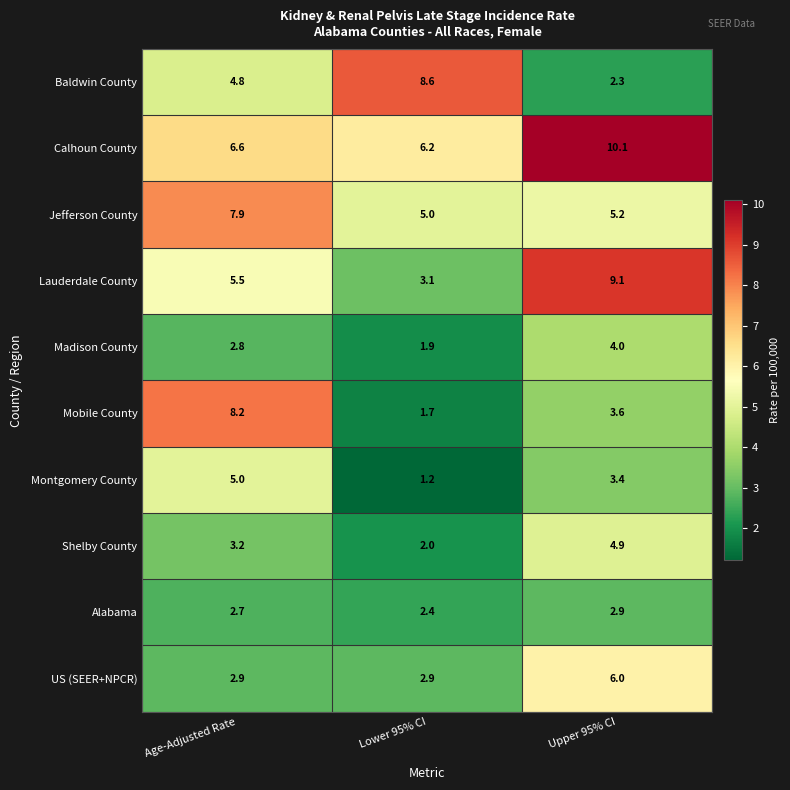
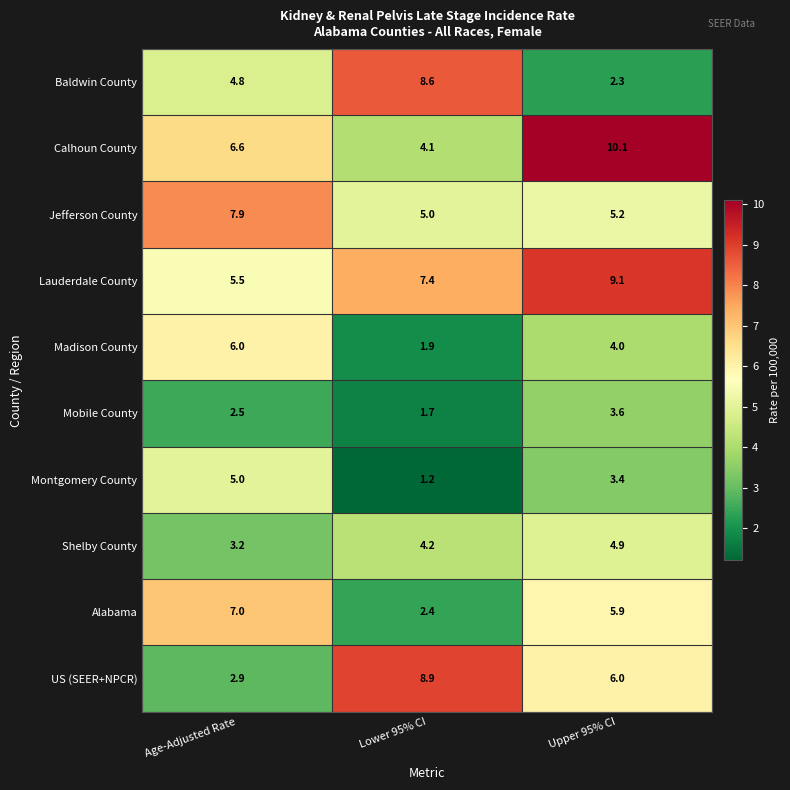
  {
    "Baldwin County": {
      "Age-Adjusted Rate": 4.8,
      "Lower 95% CI": 8.6,
      "Upper 95% CI": 2.3
    },
    "Calhoun County": {
      "Age-Adjusted Rate": 6.6,
-     "Lower 95% CI": 6.2,
+     "Lower 95% CI": 4.1,
      "Upper 95% CI": 10.1
    },
    "Jefferson County": {
      "Age-Adjusted Rate": 7.9,
      "Lower 95% CI": 5.0,
      "Upper 95% CI": 5.2
    },
    "Lauderdale County": {
      "Age-Adjusted Rate": 5.5,
-     "Lower 95% CI": 3.1,
+     "Lower 95% CI": 7.4,
      "Upper 95% CI": 9.1
    },
    "Madison County": {
-     "Age-Adjusted Rate": 2.8,
+     "Age-Adjusted Rate": 6.0,
      "Lower 95% CI": 1.9,
      "Upper 95% CI": 4.0
    },
    "Mobile County": {
-     "Age-Adjusted Rate": 8.2,
+     "Age-Adjusted Rate": 2.5,
      "Lower 95% CI": 1.7,
      "Upper 95% CI": 3.6
    },
    "Montgomery County": {
      "Age-Adjusted Rate": 5.0,
      "Lower 95% CI": 1.2,
      "Upper 95% CI": 3.4
    },
    "Shelby County": {
      "Age-Adjusted Rate": 3.2,
-     "Lower 95% CI": 2.0,
+     "Lower 95% CI": 4.2,
      "Upper 95% CI": 4.9
    },
    "Alabama": {
-     "Age-Adjusted Rate": 2.7,
+     "Age-Adjusted Rate": 7.0,
      "Lower 95% CI": 2.4,
-     "Upper 95% CI": 2.9
+     "Upper 95% CI": 5.9
    },
    "US (SEER+NPCR)": {
      "Age-Adjusted Rate": 2.9,
-     "Lower 95% CI": 2.9,
+     "Lower 95% CI": 8.9,
      "Upper 95% CI": 6.0
    }
  }
